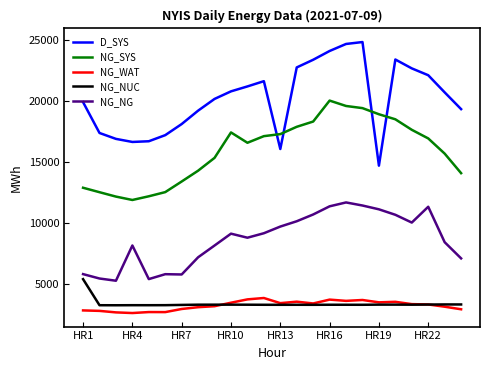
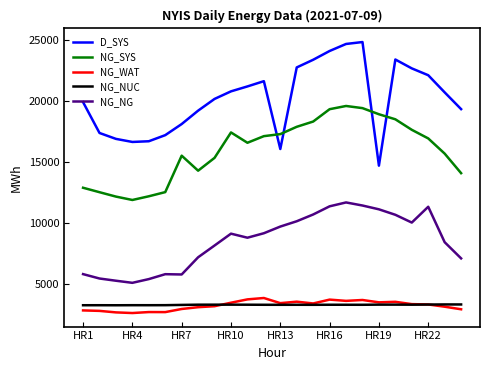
  {
    "D_SYS": {
      "HR1": 19900,
      "HR4": 16600,
      "HR7": 18100,
      "HR10": 20800,
      "HR13": 16000,
      "HR16": 24100,
      "HR19": 14700,
      "HR22": 22100
    },
    "NG_SYS": {
      "HR1": 12900,
      "HR4": 11900,
-     "HR7": 13400,
+     "HR7": 15500,
      "HR10": 17400,
      "HR13": 17300,
-     "HR16": 20000,
+     "HR16": 19300,
      "HR19": 18900,
      "HR22": 16900
    },
    "NG_WAT": {
      "HR1": 2800,
      "HR4": 2600,
      "HR7": 2900,
      "HR16": 3700
    },
    "NG_NUC": {
-     "HR1": 5400,
+     "HR1": 3200,
      "HR4": 3200,
      "HR7": 3300,
      "HR16": 3300
    },
    "NG_NG": {
      "HR1": 5800,
-     "HR4": 8100,
+     "HR4": 5100,
      "HR7": 5800,
      "HR10": 9100,
      "HR13": 9700,
      "HR16": 11300,
      "HR19": 11100,
      "HR22": 11300
    }
  }
